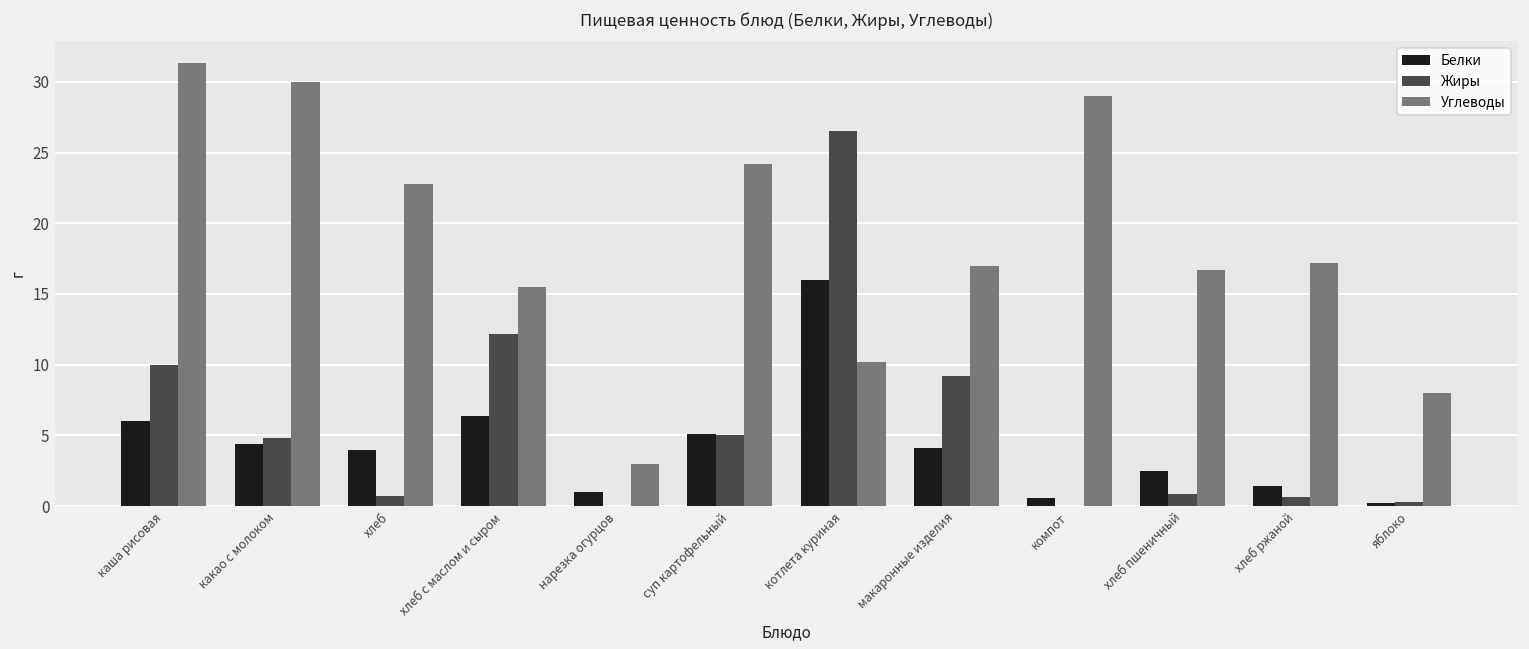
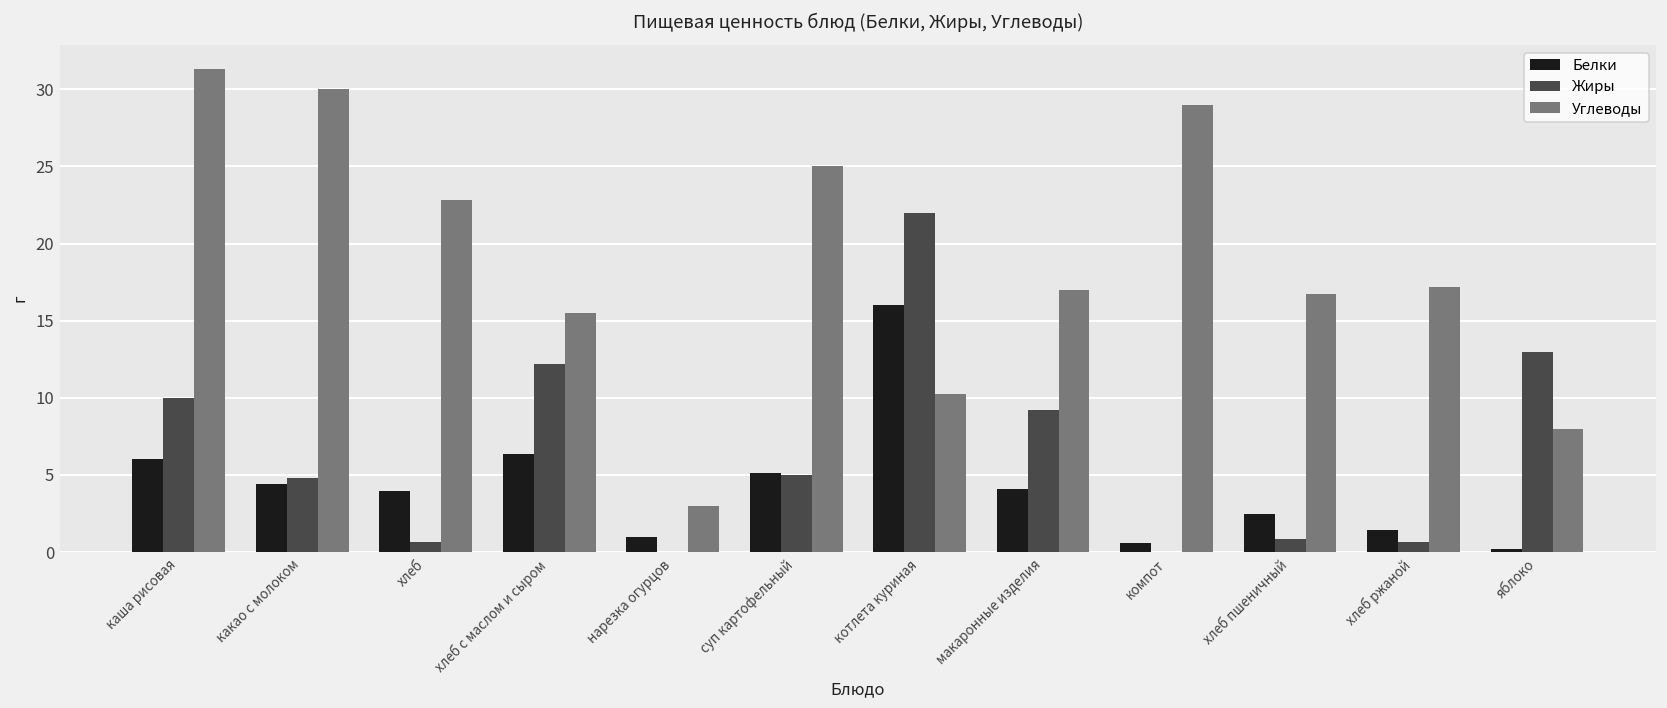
  {
    "Белки": {
      "каша рисовая": 6.0,
      "какао с молоком": 4.4,
      "хлеб": 4.0,
      "хлеб с маслом и сыром": 6.4,
      "нарезка огурцов": 1.0,
      "суп картофельный": 5.1,
      "котлета куриная": 16.0,
      "макаронные изделия": 4.1,
      "компот": 0.6,
      "хлеб пшеничный": 2.5,
      "хлеб ржаной": 1.4,
      "яблоко": 0.2
    },
    "Жиры": {
      "каша рисовая": 10.0,
      "какао с молоком": 4.8,
      "хлеб": 0.7,
      "хлеб с маслом и сыром": 12.2,
      "нарезка огурцов": 0.0,
      "суп картофельный": 5.0,
-     "котлета куриная": 26.5,
+     "котлета куриная": 22.0,
      "макаронные изделия": 9.2,
      "компот": 0.0,
      "хлеб пшеничный": 0.9,
      "хлеб ржаной": 0.7,
-     "яблоко": 0.3
+     "яблоко": 13.0
    },
    "Углеводы": {
      "каша рисовая": 31.3,
      "какао с молоком": 30.0,
      "хлеб": 22.8,
      "хлеб с маслом и сыром": 15.5,
      "нарезка огурцов": 3.0,
-     "суп картофельный": 24.2,
+     "суп картофельный": 25.0,
      "котлета куриная": 10.2,
      "макаронные изделия": 17.0,
      "компот": 29.0,
      "хлеб пшеничный": 16.7,
      "хлеб ржаной": 17.2,
      "яблоко": 8.0
    }
  }
